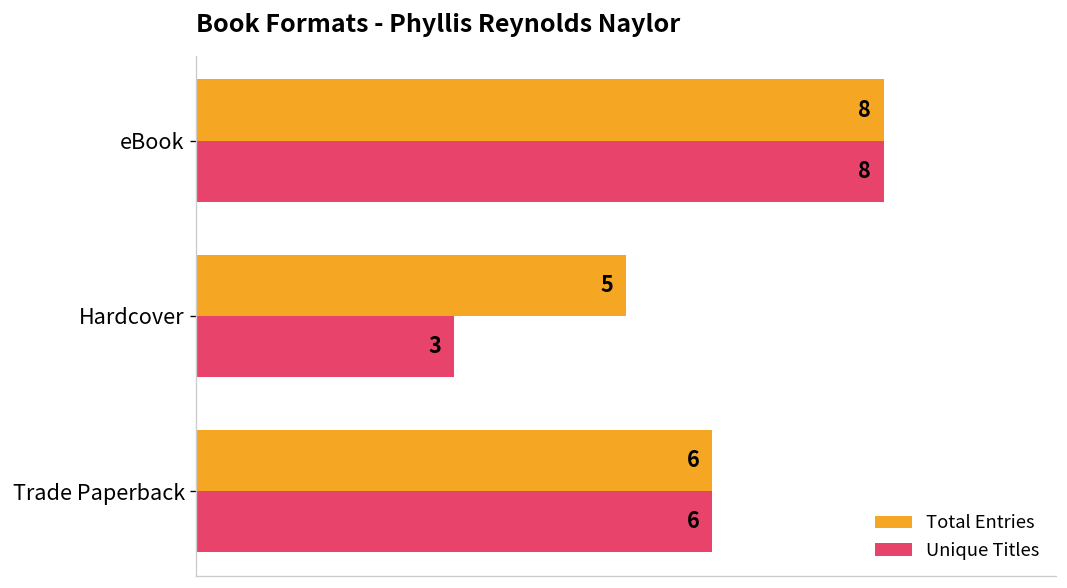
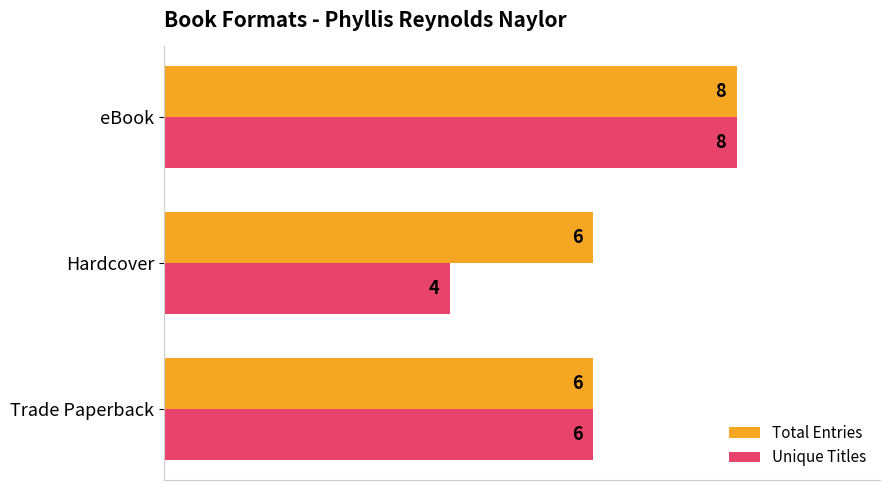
  {
    "Total Entries": {
      "eBook": 8,
-     "Hardcover": 5,
+     "Hardcover": 6,
      "Trade Paperback": 6
    },
    "Unique Titles": {
      "eBook": 8,
-     "Hardcover": 3,
+     "Hardcover": 4,
      "Trade Paperback": 6
    }
  }
